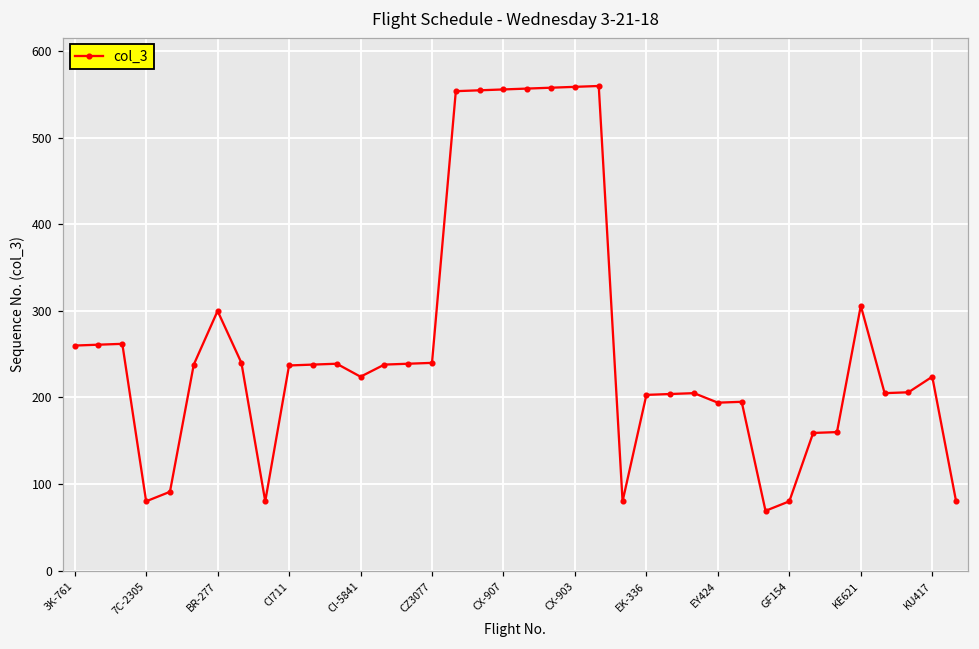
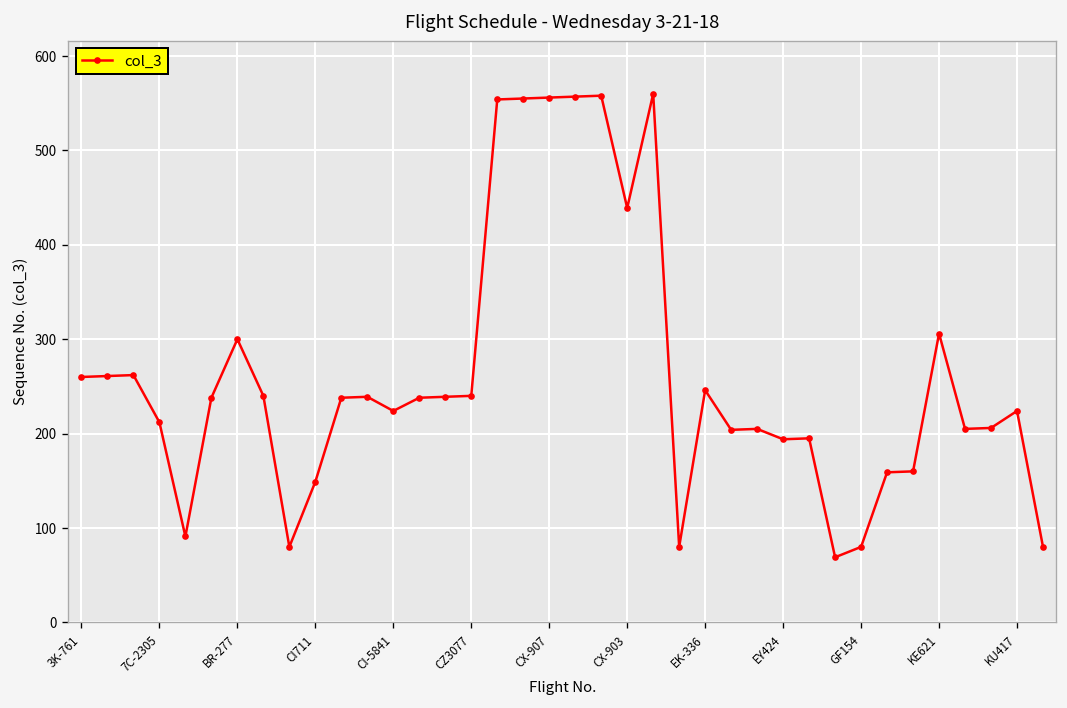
  {
    "3K-761": 260,
-   "7C-2305": 80,
+   "7C-2305": 210,
    "BR-277": 300,
-   "CI711": 240,
+   "CI711": 150,
    "CI-5841": 220,
    "CZ3077": 240,
    "CX-907": 560,
-   "CX-903": 560,
-   "EK-336": 200,
+   "CX-903": 440,
+   "EK-336": 250,
    "EY424": 190,
    "GF154": 80,
    "KE621": 310,
    "KU417": 220
  }
